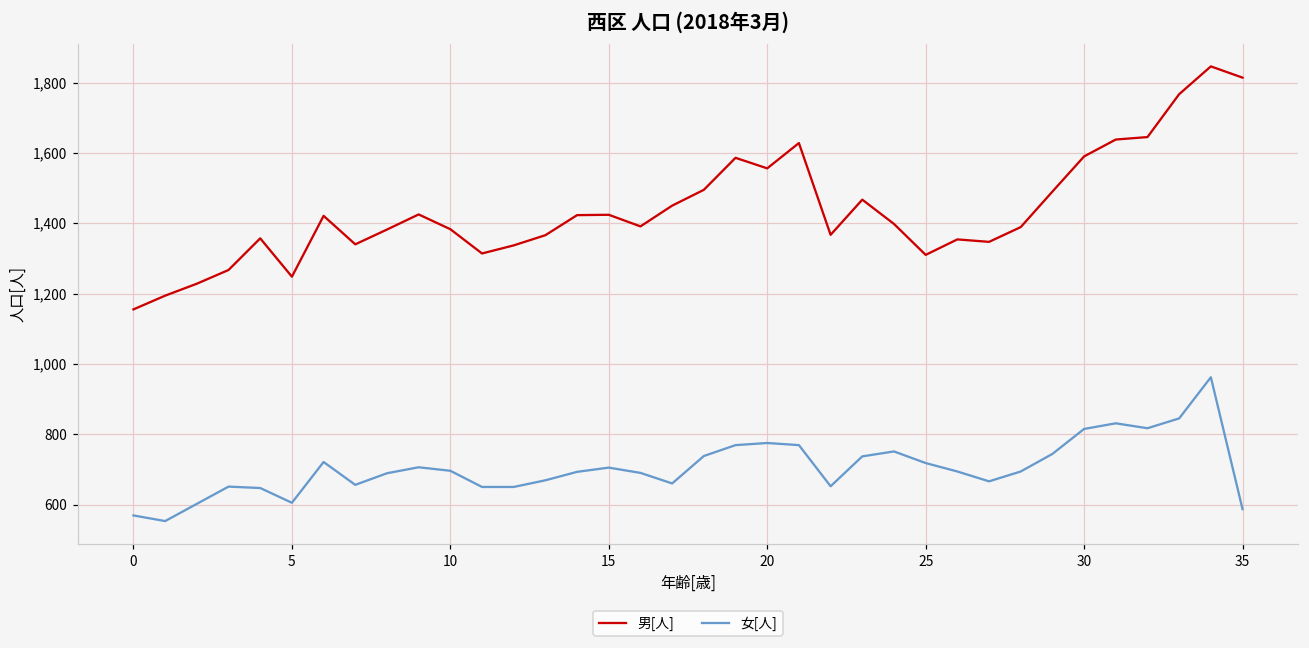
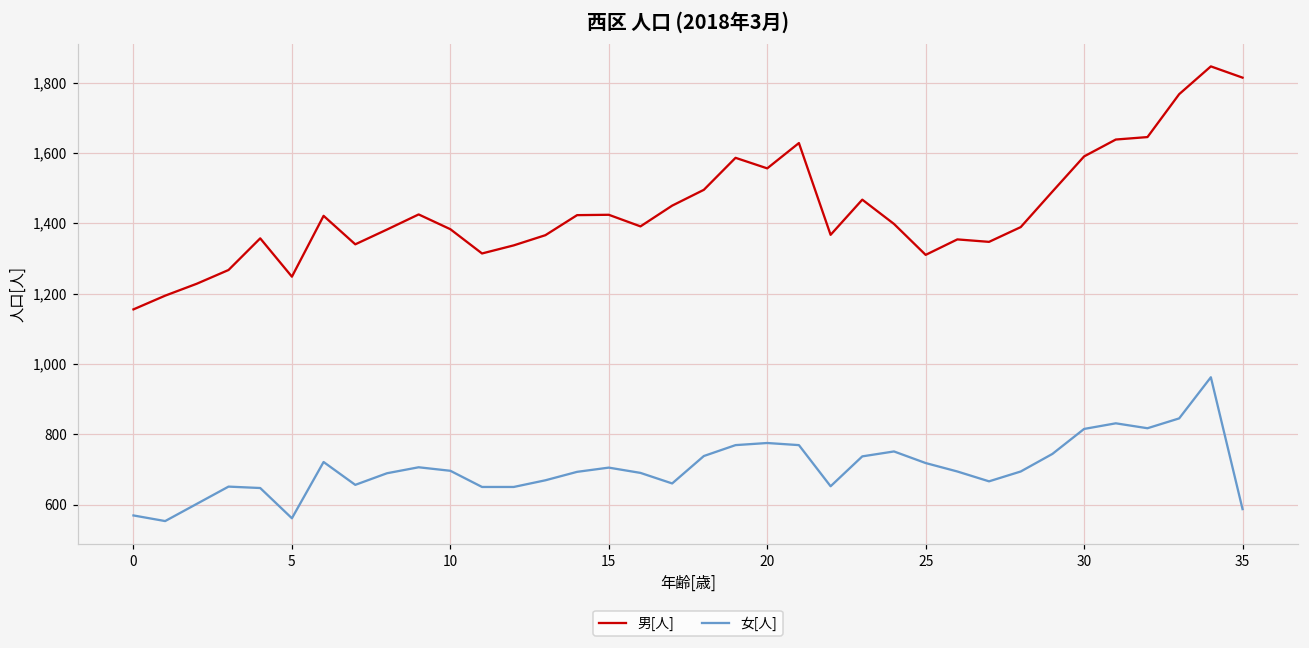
  {
    "男[人]": {
      "0": "1,160",
      "5": "1,250",
      "10": "1,380",
      "15": "1,420",
      "20": "1,560",
      "25": "1,310",
      "30": "1,590",
      "35": "1,810"
    },
    "女[人]": {
      "0": "570",
-     "5": "610",
+     "5": "560",
      "10": "700",
      "15": "710",
      "20": "780",
      "25": "720",
      "30": "820",
      "35": "590"
    }
  }
